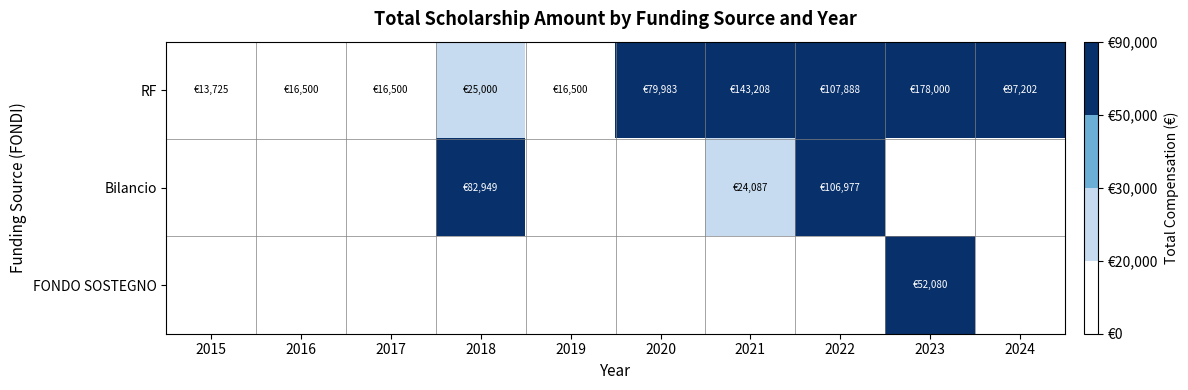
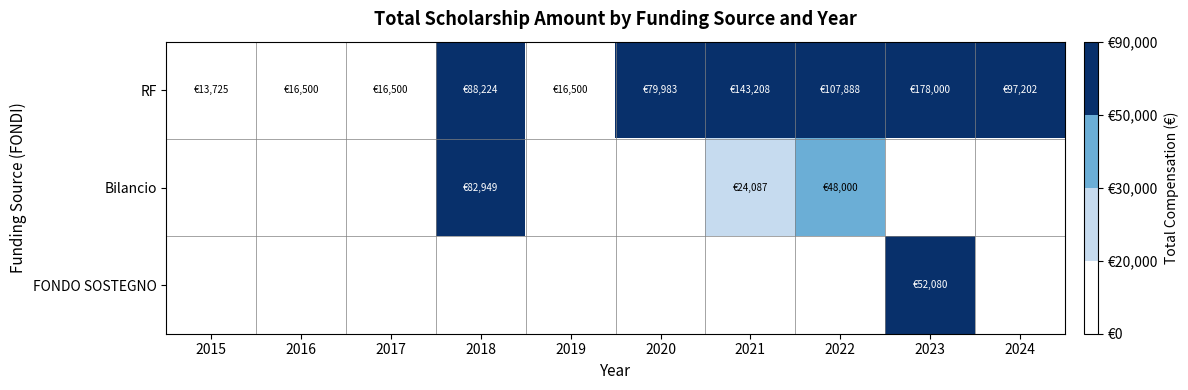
  {
    "RF": {
      "2015": "€13,725",
      "2016": "€16,500",
      "2017": "€16,500",
-     "2018": "€25,000",
+     "2018": "€88,224",
      "2019": "€16,500",
      "2020": "€79,983",
      "2021": "€143,208",
      "2022": "€107,888",
      "2023": "€178,000",
      "2024": "€97,202"
    },
    "Bilancio": {
      "2018": "€82,949",
      "2021": "€24,087",
-     "2022": "€106,977"
+     "2022": "€48,000"
    },
    "FONDO SOSTEGNO": {
      "2023": "€52,080"
    }
  }
